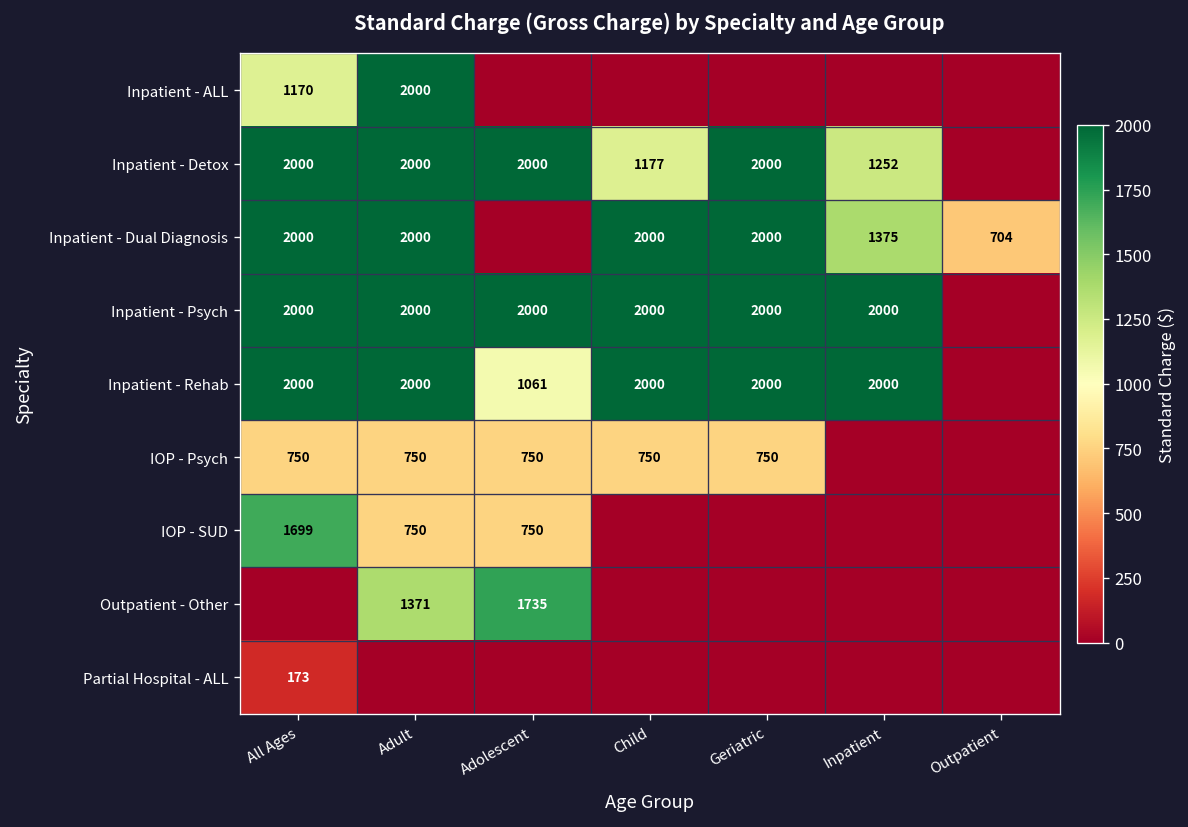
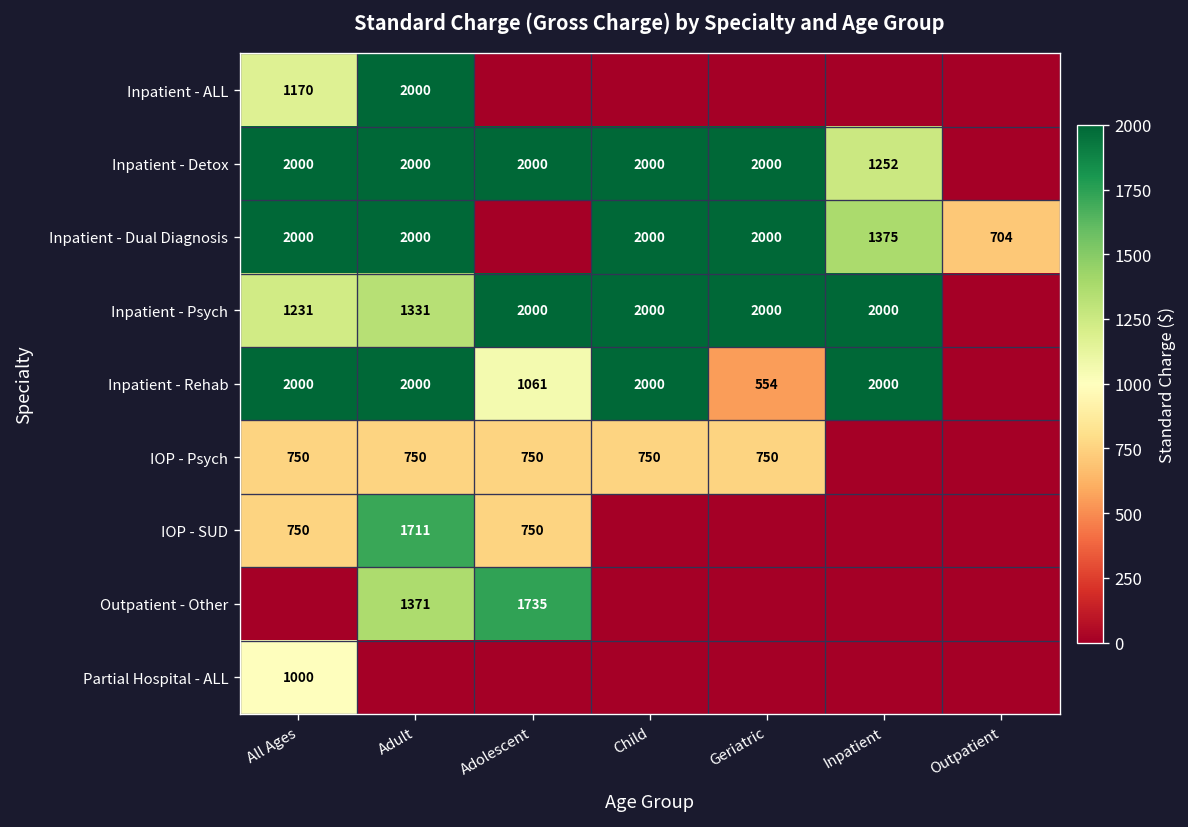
  {
    "Inpatient - ALL": {
      "All Ages": 1170,
      "Adult": 2000
    },
    "Inpatient - Detox": {
      "All Ages": 2000,
      "Adult": 2000,
      "Adolescent": 2000,
-     "Child": 1177,
+     "Child": 2000,
      "Geriatric": 2000,
      "Inpatient": 1252
    },
    "Inpatient - Dual Diagnosis": {
      "All Ages": 2000,
      "Adult": 2000,
      "Child": 2000,
      "Geriatric": 2000,
      "Inpatient": 1375,
      "Outpatient": 704
    },
    "Inpatient - Psych": {
-     "All Ages": 2000,
-     "Adult": 2000,
+     "All Ages": 1231,
+     "Adult": 1331,
      "Adolescent": 2000,
      "Child": 2000,
      "Geriatric": 2000,
      "Inpatient": 2000
    },
    "Inpatient - Rehab": {
      "All Ages": 2000,
      "Adult": 2000,
      "Adolescent": 1061,
      "Child": 2000,
-     "Geriatric": 2000,
+     "Geriatric": 554,
      "Inpatient": 2000
    },
    "IOP - Psych": {
      "All Ages": 750,
      "Adult": 750,
      "Adolescent": 750,
      "Child": 750,
      "Geriatric": 750
    },
    "IOP - SUD": {
-     "All Ages": 1699,
-     "Adult": 750,
+     "All Ages": 750,
+     "Adult": 1711,
      "Adolescent": 750
    },
    "Outpatient - Other": {
      "Adult": 1371,
      "Adolescent": 1735
    },
    "Partial Hospital - ALL": {
-     "All Ages": 173
+     "All Ages": 1000
    }
  }
